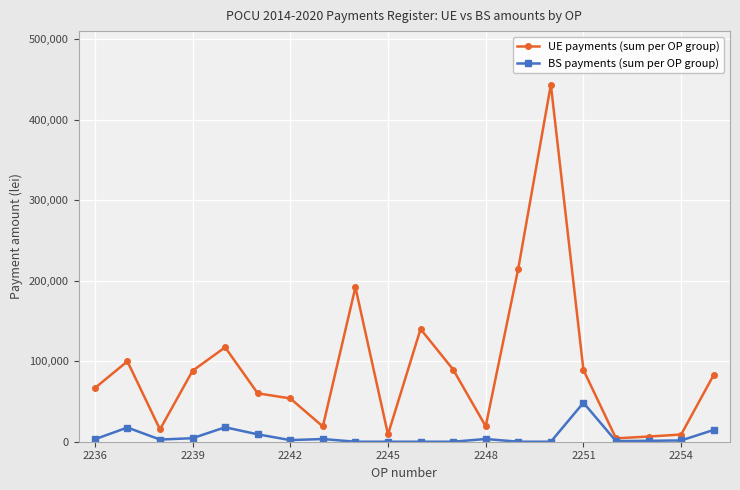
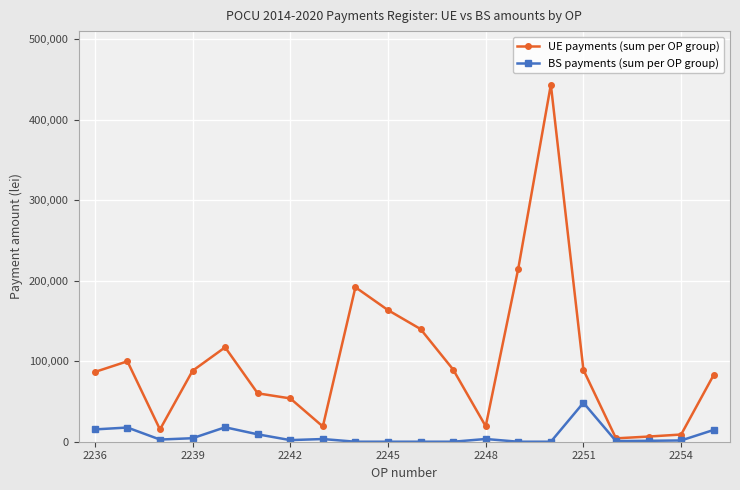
  {
    "UE payments (sum per OP group)": {
-     "2236": "70,000",
+     "2236": "90,000",
      "2239": "90,000",
      "2242": "50,000",
-     "2245": "10,000",
+     "2245": "160,000",
      "2248": "20,000",
      "2251": "90,000",
      "2254": "10,000"
    },
    "BS payments (sum per OP group)": {
-     "2236": "0",
+     "2236": "20,000",
      "2239": "0",
      "2242": "0",
      "2245": "0",
      "2248": "0",
      "2251": "50,000",
      "2254": "0"
    }
  }
